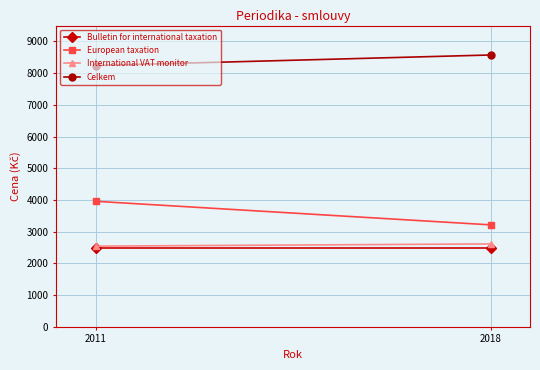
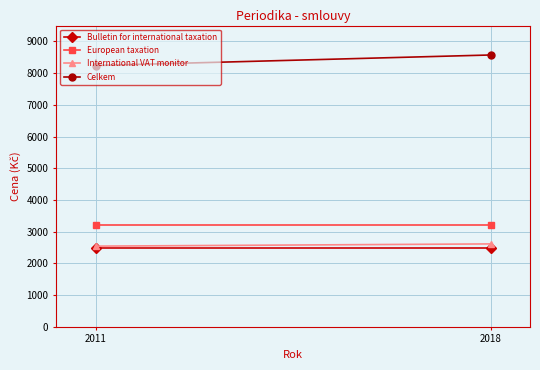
  {
    "European taxation": {
-     "2011": 4000,
+     "2011": 3200,
      "2018": 3200
    },
    "International VAT monitor": {
      "2018": 2600
    }
  }
